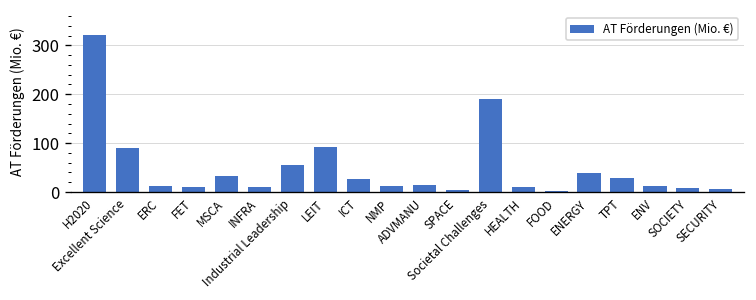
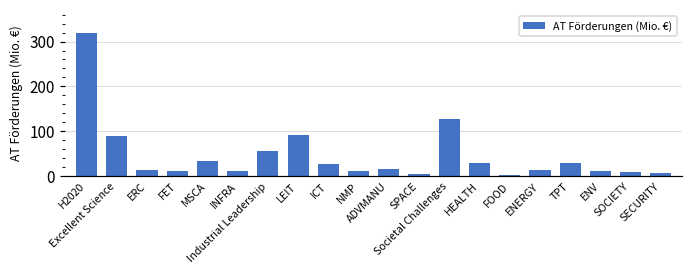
  {
    "H2020": 320,
    "Excellent Science": 90,
    "ERC": 10,
    "FET": 10,
    "MSCA": 30,
    "INFRA": 10,
    "Industrial Leadership": 60,
    "LEIT": 90,
    "ICT": 30,
    "NMP": 10,
    "ADVMANU": 10,
-   "Societal Challenges": 190,
-   "HEALTH": 10,
-   "ENERGY": 40,
+   "Societal Challenges": 130,
+   "HEALTH": 30,
+   "ENERGY": 10,
    "TPT": 30,
    "ENV": 10,
    "SOCIETY": 10
  }
